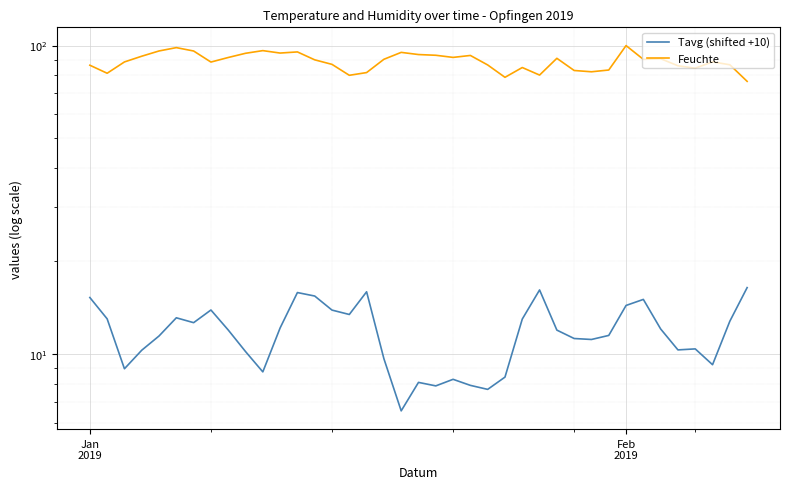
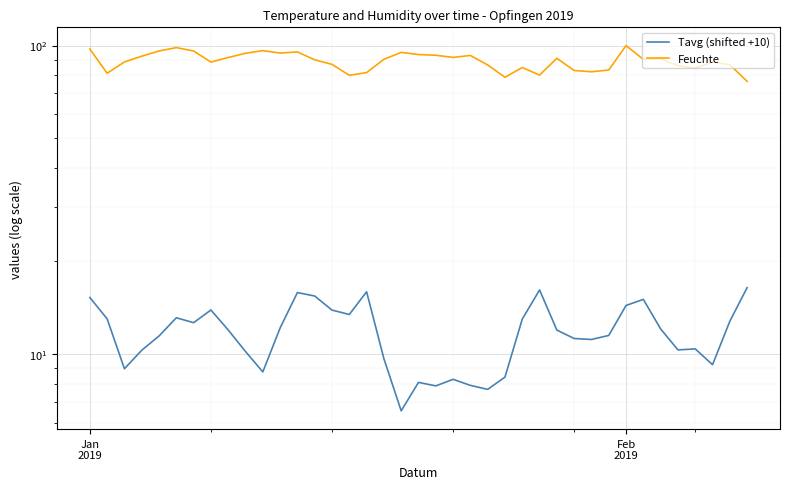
  {
    "Tavg (shifted +10)": {
      "Jan 2019": 15,
      "Feb 2019": 14
    },
    "Feuchte": {
-     "Jan 2019": 86,
+     "Jan 2019": 97,
      "Feb 2019": 100
    }
  }
